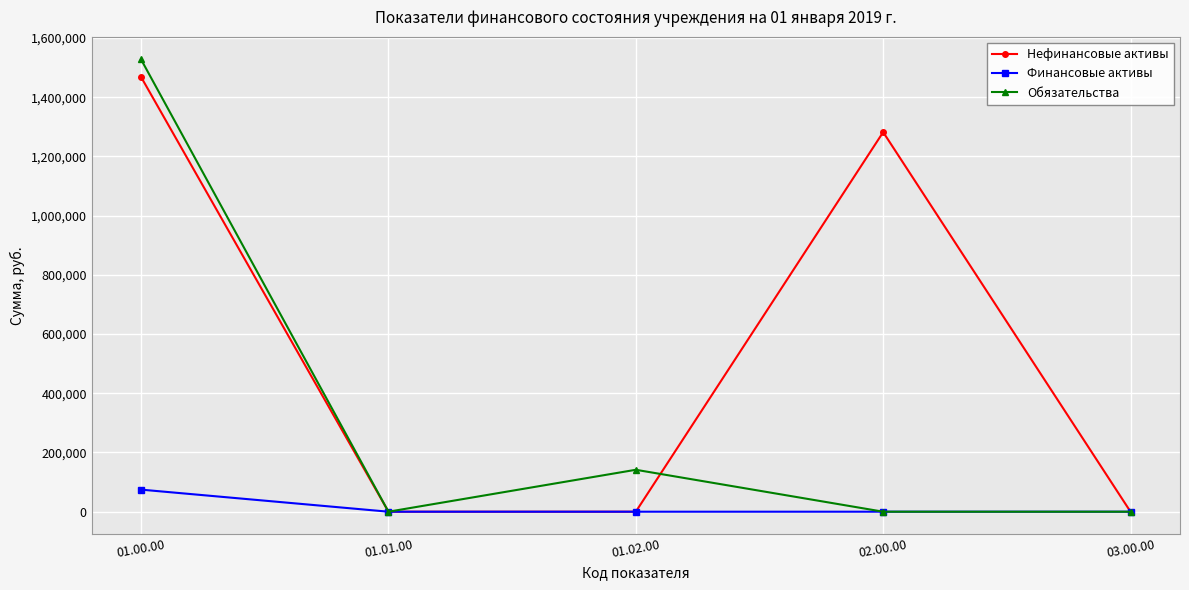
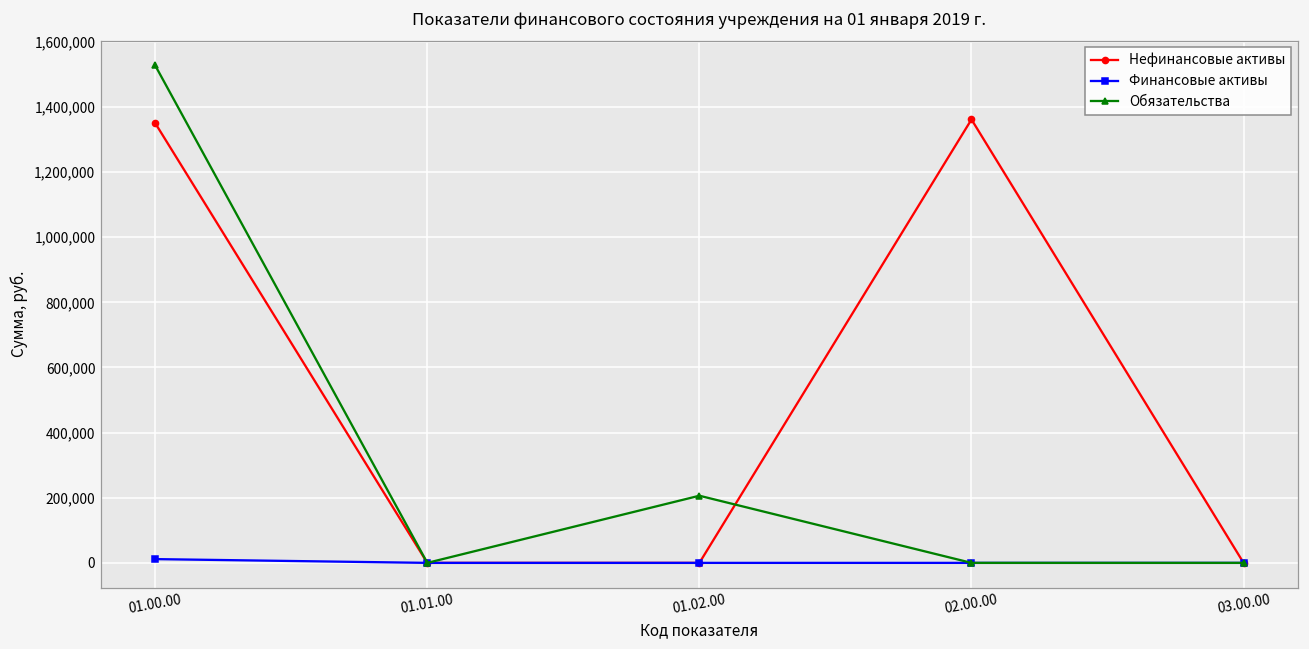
  {
    "Нефинансовые активы": {
-     "01.00.00": "1,470,000",
-     "02.00.00": "1,280,000"
+     "01.00.00": "1,350,000",
+     "02.00.00": "1,360,000"
    },
    "Финансовые активы": {
-     "01.00.00": "70,000"
+     "01.00.00": "10,000"
    },
    "Обязательства": {
      "01.00.00": "1,530,000",
-     "01.02.00": "140,000"
+     "01.02.00": "210,000"
    }
  }
